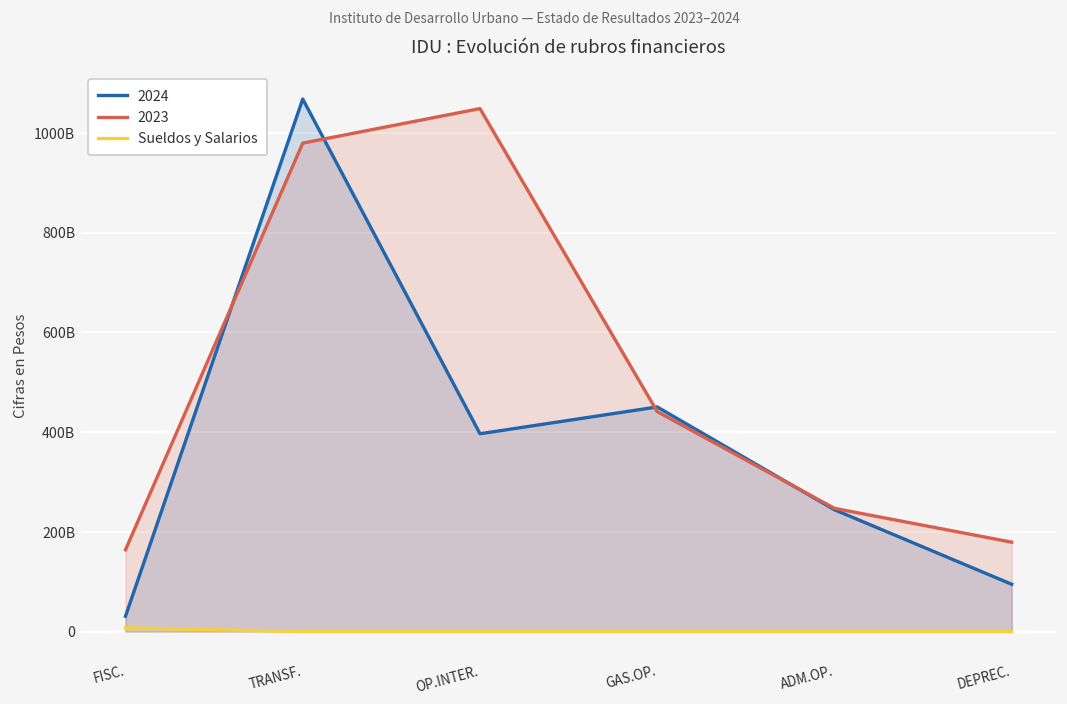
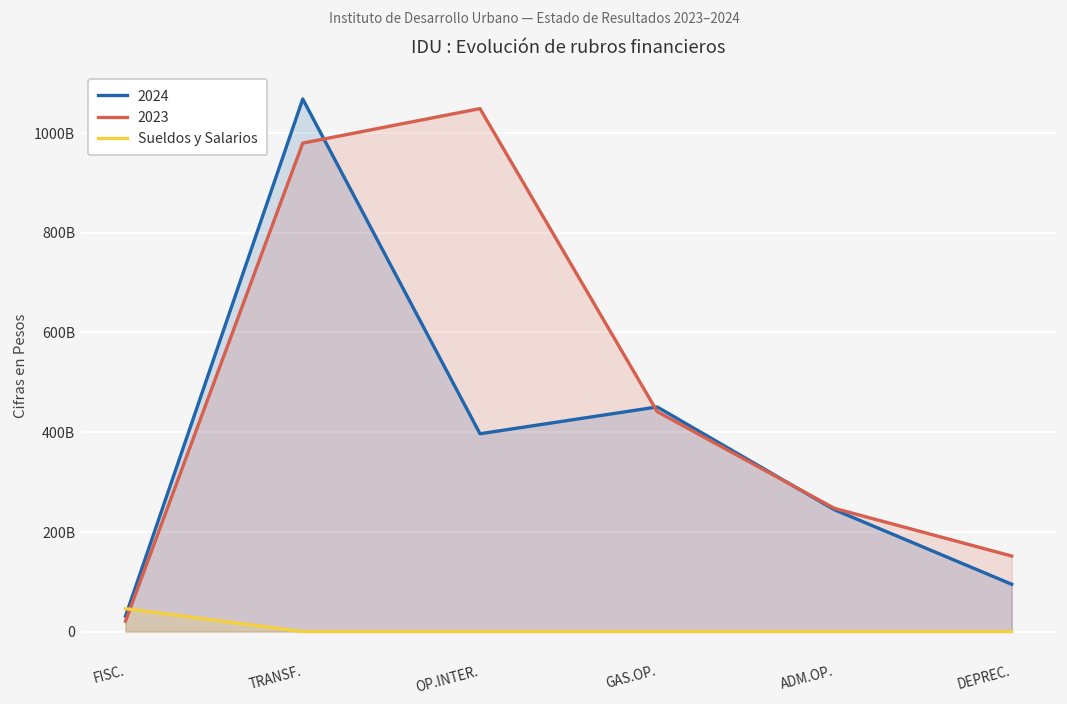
  {
    "2024": {
      "FISC.": 30000000000,
      "TRANSF.": 1070000000000,
      "OP.INTER.": 400000000000,
      "GAS.OP.": 450000000000,
      "DEPREC.": 90000000000
    },
    "2023": {
-     "FISC.": 160000000000,
+     "FISC.": 20000000000,
      "TRANSF.": 980000000000,
      "OP.INTER.": 1050000000000,
      "GAS.OP.": 440000000000,
-     "DEPREC.": 180000000000
+     "DEPREC.": 150000000000
    },
    "Sueldos y Salarios": {
-     "FISC.": 10000000000,
+     "FISC.": 50000000000,
      "TRANSF.": 0,
      "OP.INTER.": 0,
      "GAS.OP.": 0,
      "ADM.OP.": 0,
      "DEPREC.": 0
    }
  }
